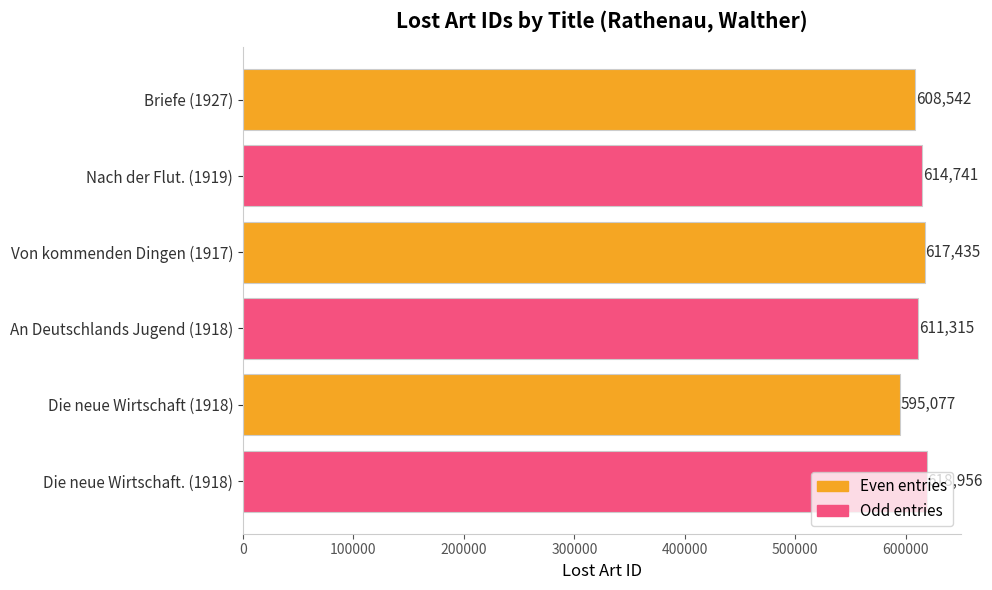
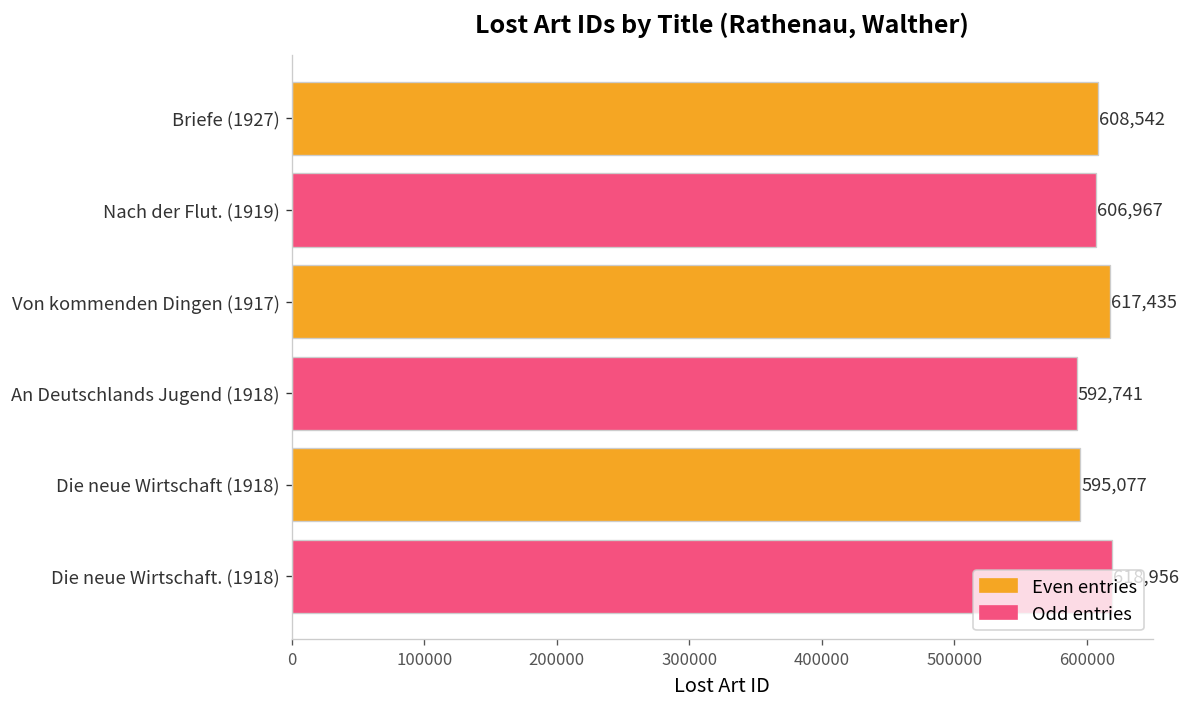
  {
    "Briefe (1927)": "608,542",
-   "Nach der Flut. (1919)": "614,741",
+   "Nach der Flut. (1919)": "606,967",
    "Von kommenden Dingen (1917)": "617,435",
-   "An Deutschlands Jugend (1918)": "611,315",
+   "An Deutschlands Jugend (1918)": "592,741",
    "Die neue Wirtschaft (1918)": "595,077"
  }
